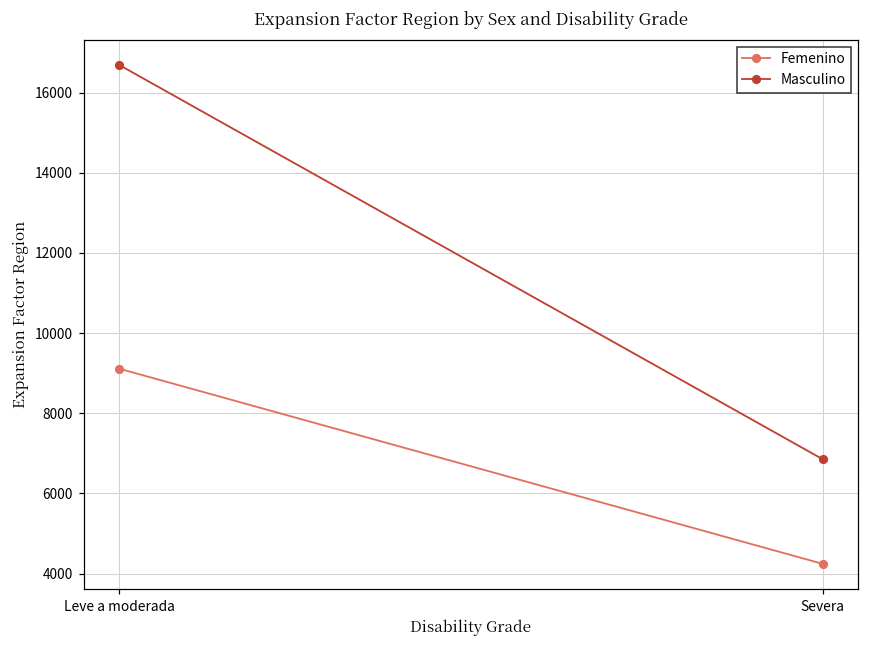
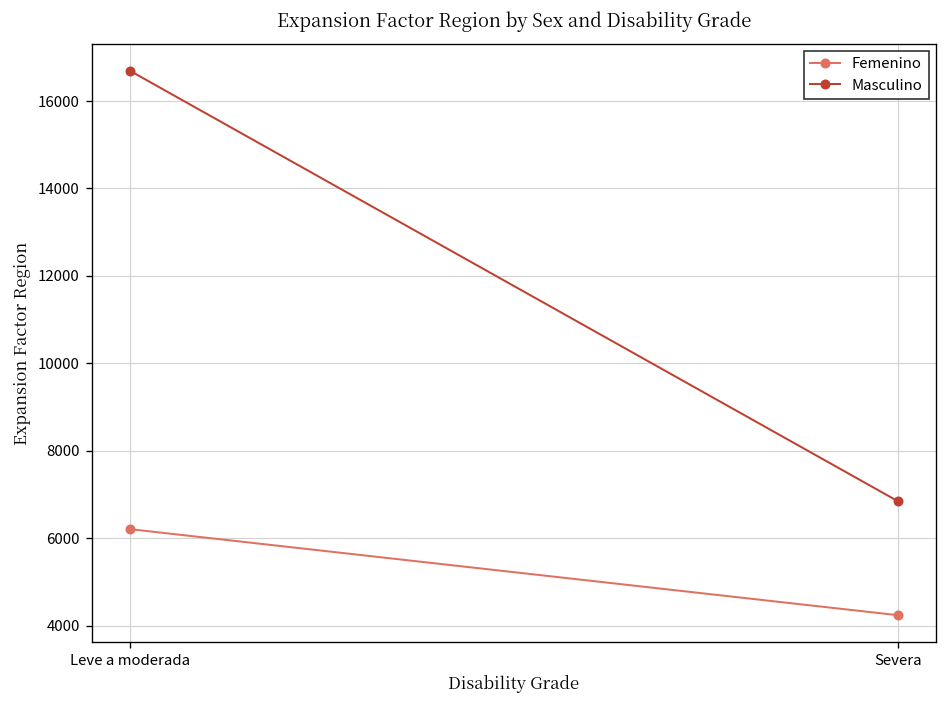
  {
    "Femenino": {
-     "Leve a moderada": 9100,
+     "Leve a moderada": 6200,
      "Severa": 4200
    },
    "Masculino": {
      "Leve a moderada": 16700,
      "Severa": 6800
    }
  }
